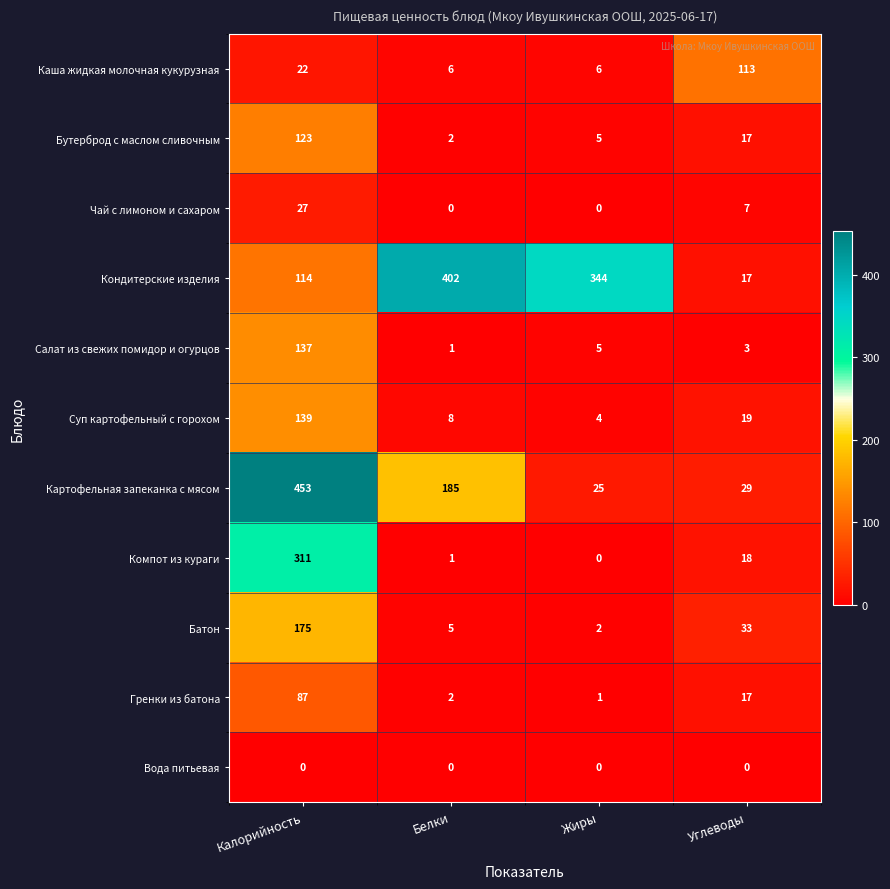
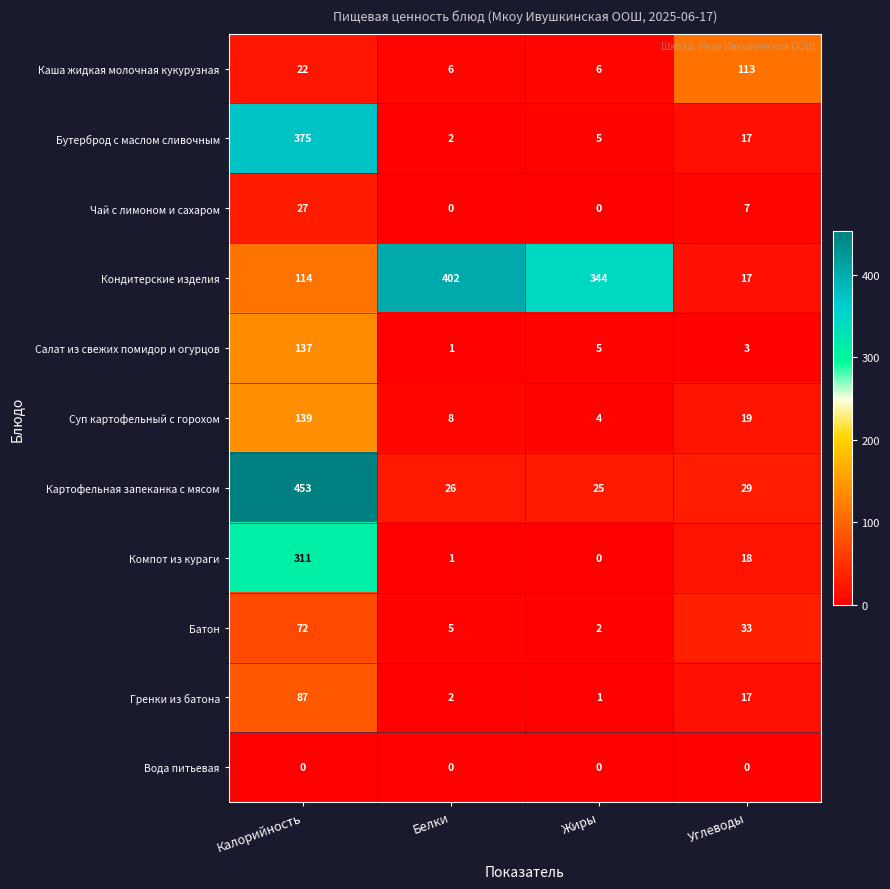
  {
    "Каша жидкая молочная кукурузная": {
      "Калорийность": 22,
      "Белки": 6,
      "Жиры": 6
    },
    "Бутерброд с маслом сливочным": {
-     "Калорийность": 123,
+     "Калорийность": 375,
      "Белки": 2,
      "Жиры": 5,
      "Углеводы": 17
    },
    "Чай с лимоном и сахаром": {
      "Калорийность": 27,
      "Белки": 0,
      "Жиры": 0,
      "Углеводы": 7
    },
    "Кондитерские изделия": {
      "Калорийность": 114,
      "Белки": 402,
      "Жиры": 344,
      "Углеводы": 17
    },
    "Салат из свежих помидор и огурцов": {
      "Калорийность": 137,
      "Белки": 1,
      "Жиры": 5,
      "Углеводы": 3
    },
    "Суп картофельный с горохом": {
      "Калорийность": 139,
      "Белки": 8,
      "Жиры": 4,
      "Углеводы": 19
    },
    "Картофельная запеканка с мясом": {
      "Калорийность": 453,
-     "Белки": 185,
+     "Белки": 26,
      "Жиры": 25,
      "Углеводы": 29
    },
    "Компот из кураги": {
      "Калорийность": 311,
      "Белки": 1,
      "Жиры": 0,
      "Углеводы": 18
    },
    "Батон": {
-     "Калорийность": 175,
+     "Калорийность": 72,
      "Белки": 5,
      "Жиры": 2,
      "Углеводы": 33
    },
    "Гренки из батона": {
      "Калорийность": 87,
      "Белки": 2,
      "Жиры": 1,
      "Углеводы": 17
    },
    "Вода питьевая": {
      "Калорийность": 0,
      "Белки": 0,
      "Жиры": 0,
      "Углеводы": 0
    }
  }
